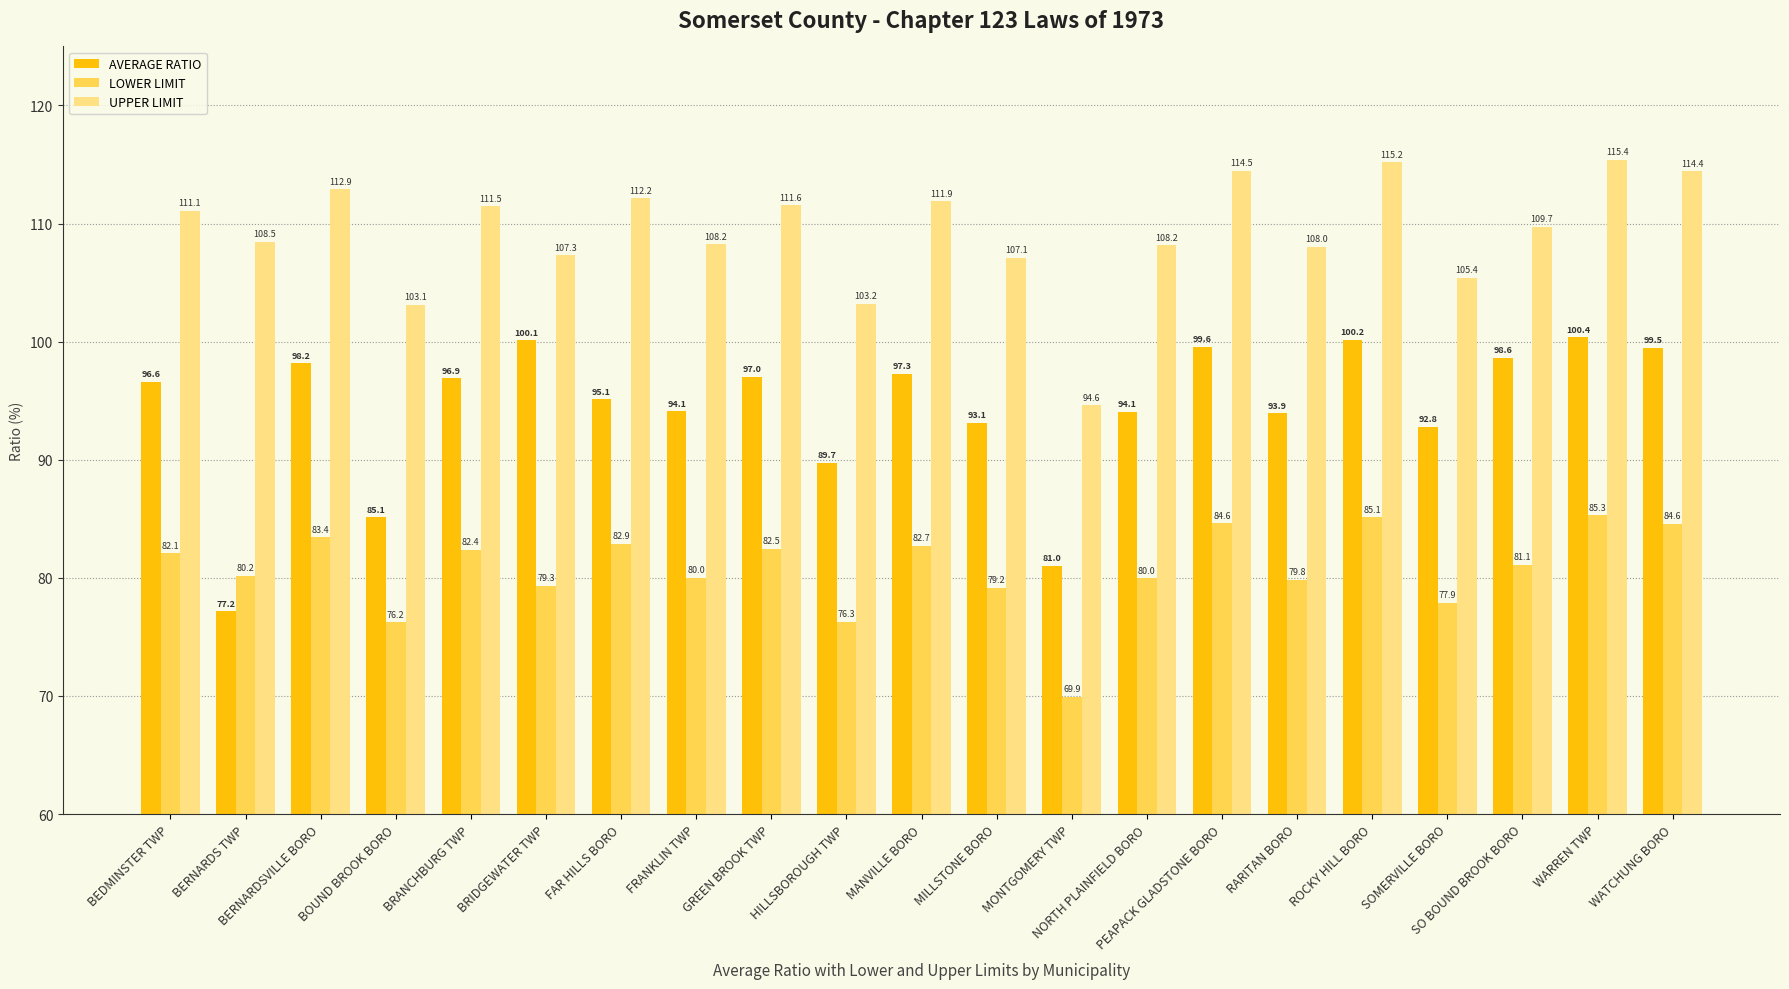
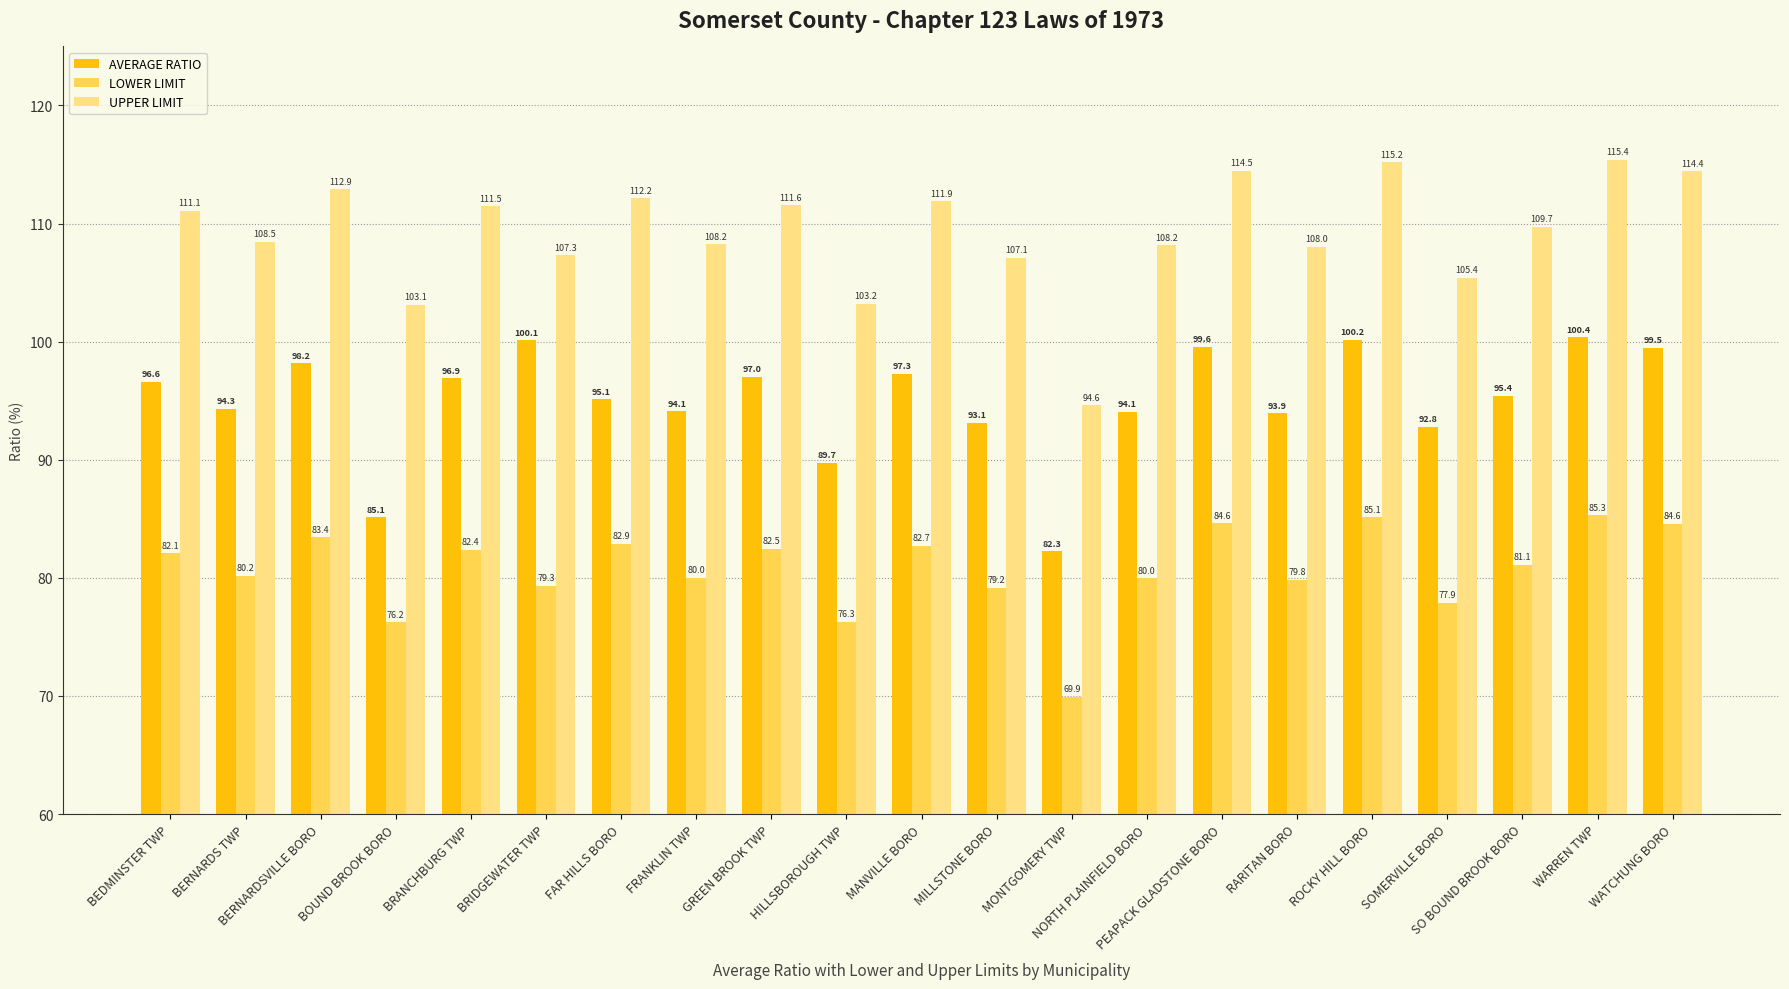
  {
    "AVERAGE RATIO": {
      "BEDMINSTER TWP": 96.6,
-     "BERNARDS TWP": 77.2,
+     "BERNARDS TWP": 94.3,
      "BERNARDSVILLE BORO": 98.2,
      "BOUND BROOK BORO": 85.1,
      "BRANCHBURG TWP": 96.9,
      "BRIDGEWATER TWP": 100.1,
      "FAR HILLS BORO": 95.1,
      "FRANKLIN TWP": 94.1,
      "GREEN BROOK TWP": 97.0,
      "HILLSBOROUGH TWP": 89.7,
      "MANVILLE BORO": 97.3,
      "MILLSTONE BORO": 93.1,
-     "MONTGOMERY TWP": 81.0,
+     "MONTGOMERY TWP": 82.3,
      "NORTH PLAINFIELD BORO": 94.1,
      "PEAPACK GLADSTONE BORO": 99.6,
      "RARITAN BORO": 93.9,
      "ROCKY HILL BORO": 100.2,
      "SOMERVILLE BORO": 92.8,
-     "SO BOUND BROOK BORO": 98.6,
+     "SO BOUND BROOK BORO": 95.4,
      "WARREN TWP": 100.4,
      "WATCHUNG BORO": 99.5
    }
  }
